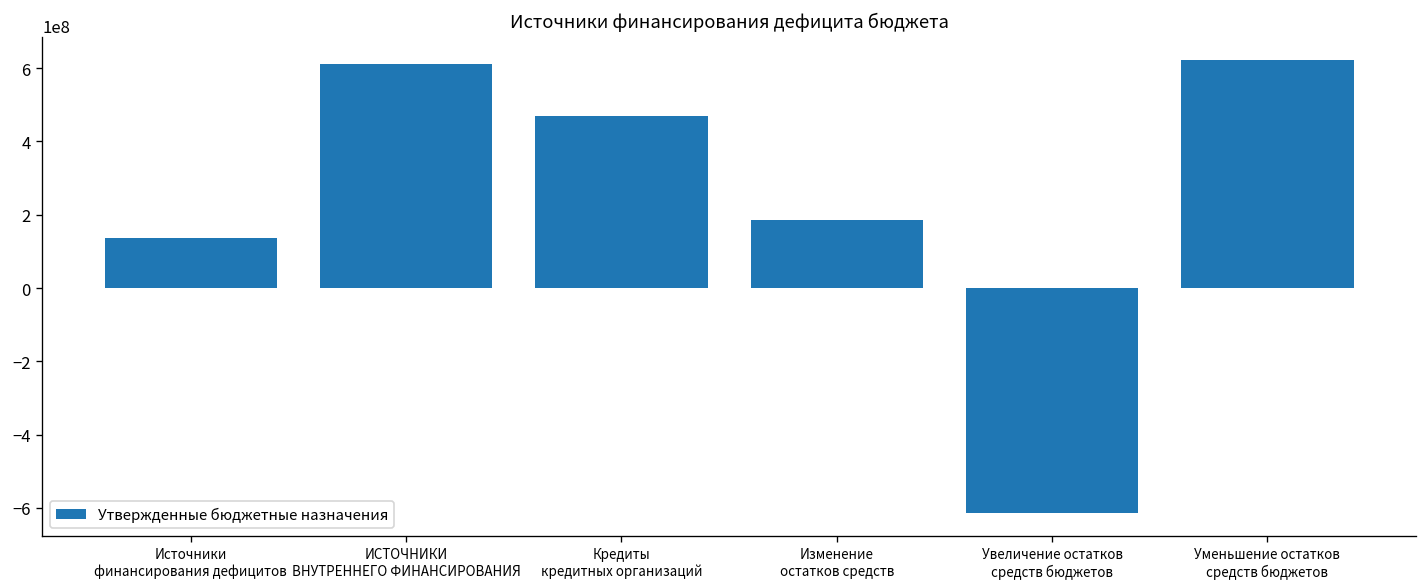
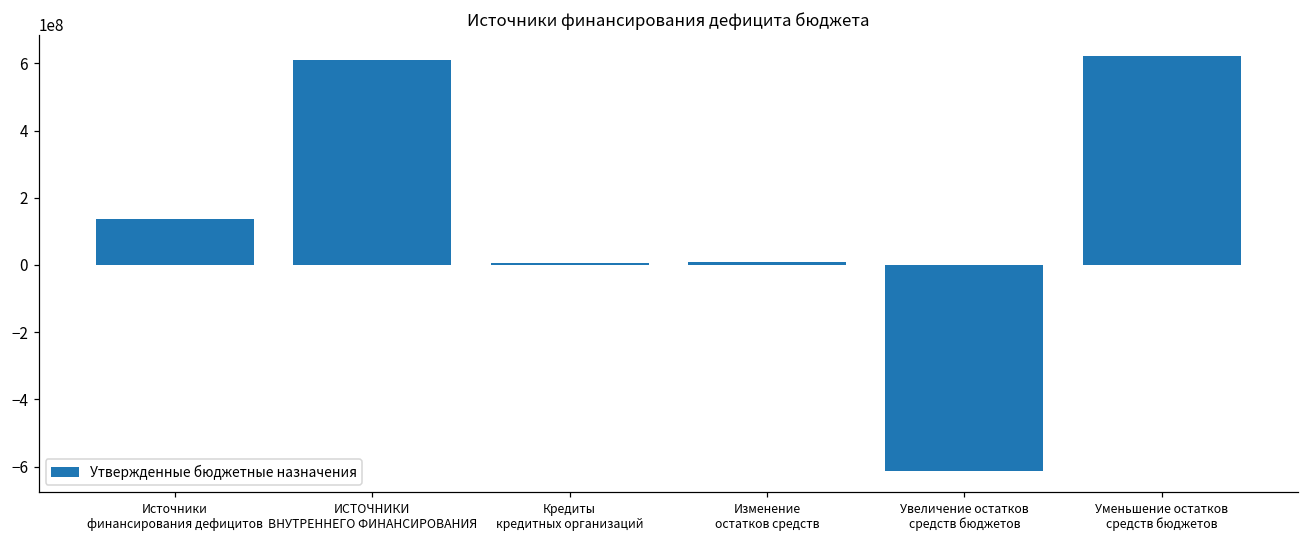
  {
    "Источники финансирования дефицитов": 140000000,
    "ИСТОЧНИКИ ВНУТРЕННЕГО ФИНАНСИРОВАНИЯ": 610000000,
-   "Кредиты кредитных организаций": 470000000,
-   "Изменение остатков средств": 190000000,
+   "Кредиты кредитных организаций": 10000000,
+   "Изменение остатков средств": 10000000,
    "Увеличение остатков средств бюджетов": -610000000,
    "Уменьшение остатков средств бюджетов": 620000000
  }
